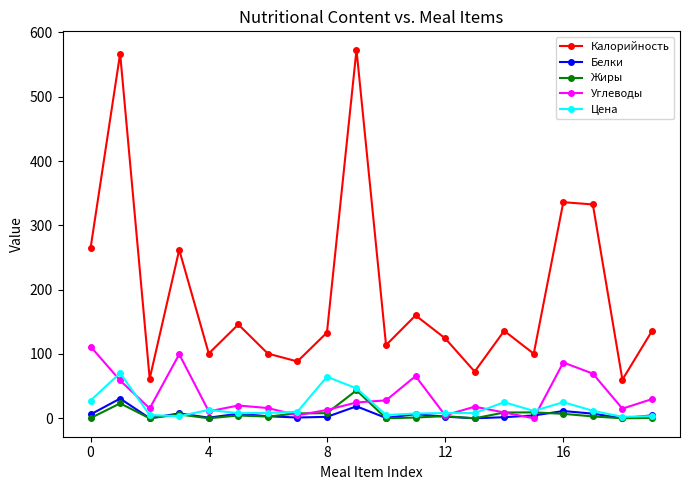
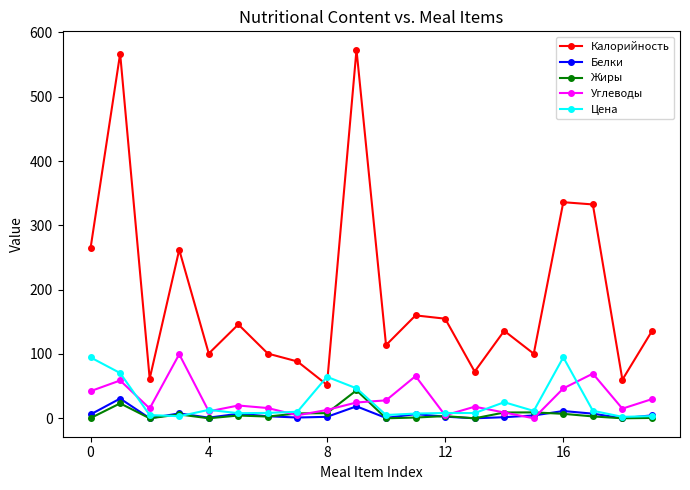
  {
    "Калорийность": {
      "0": 270,
      "4": 100,
-     "8": 130,
-     "12": 120,
+     "8": 50,
+     "12": 150,
      "16": 340
    },
    "Белки": {
      "0": 10,
      "8": 0,
      "16": 10
    },
    "Жиры": {
      "0": 0,
      "8": 10,
      "16": 10
    },
    "Углеводы": {
-     "0": 110,
+     "0": 40,
      "8": 10,
-     "16": 90
+     "16": 50
    },
    "Цена": {
-     "0": 30,
+     "0": 90,
      "8": 60,
-     "16": 30
+     "16": 90
    }
  }
